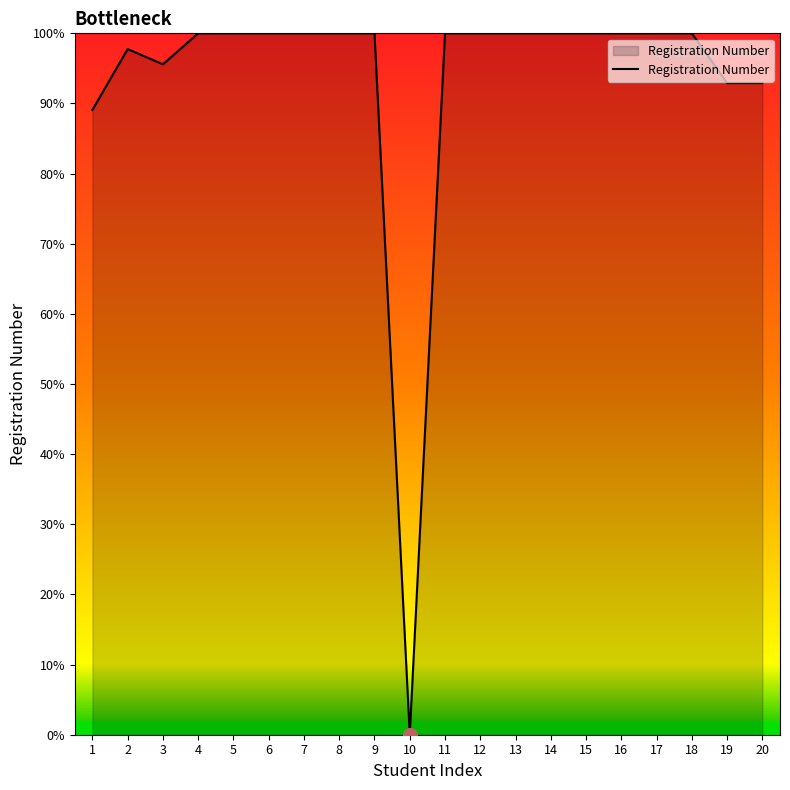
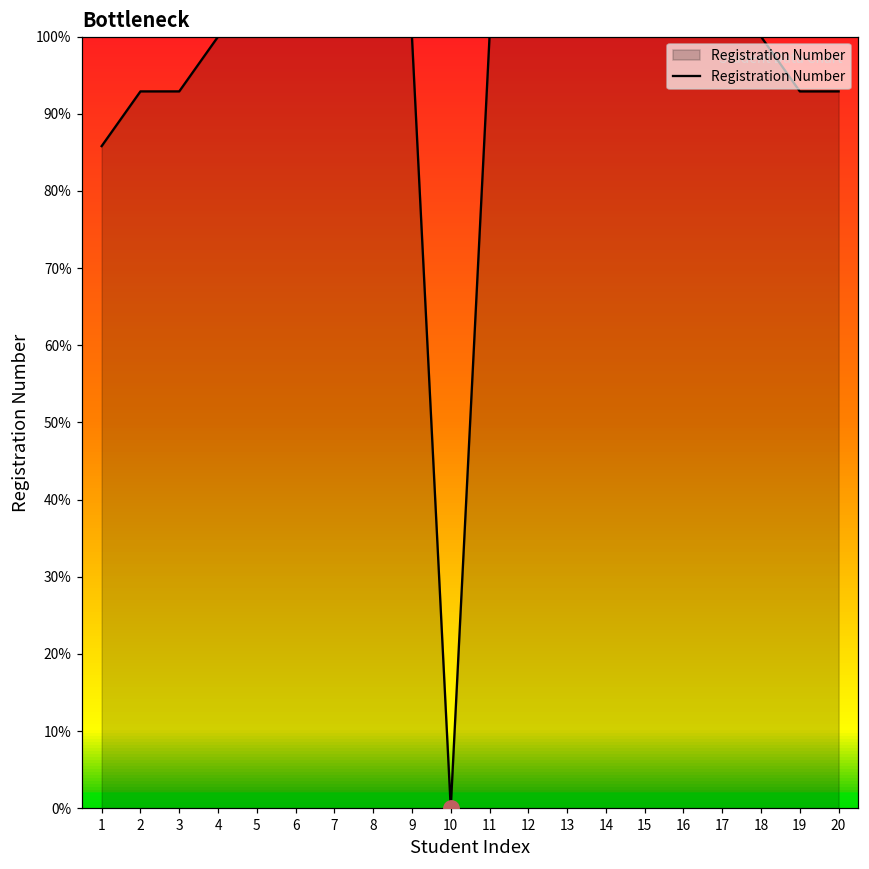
  {
    "Registration Number": {
-     "1": "89%",
-     "2": "98%",
-     "3": "96%",
+     "1": "86%",
+     "2": "93%",
+     "3": "93%",
      "4": "100%",
      "5": "100%",
      "6": "100%",
      "7": "100%",
      "8": "100%",
      "9": "100%",
      "11": "100%",
      "12": "100%",
      "13": "100%",
      "14": "100%",
      "15": "100%",
      "16": "100%",
      "17": "100%",
      "18": "100%",
      "19": "93%",
      "20": "93%"
    }
  }
